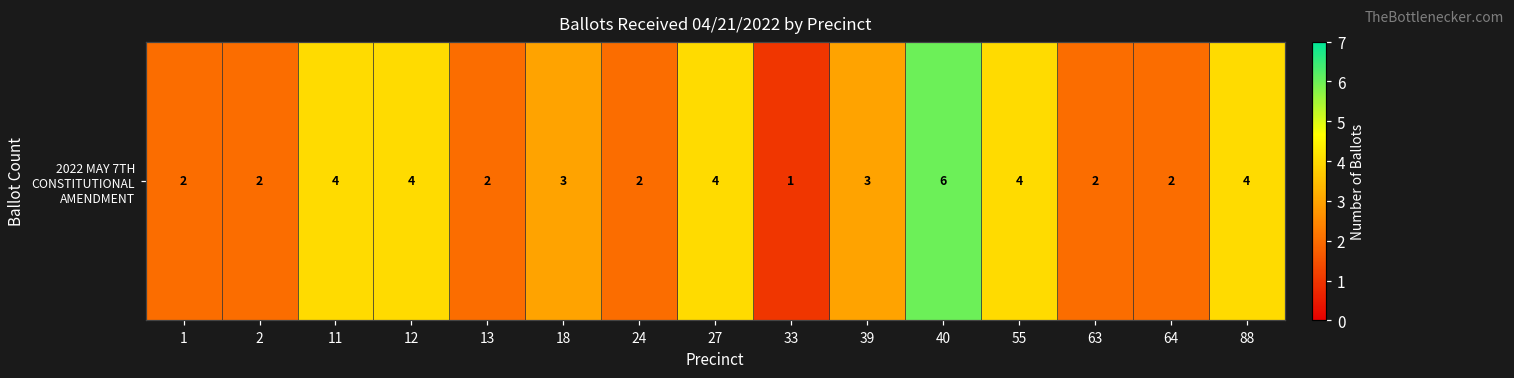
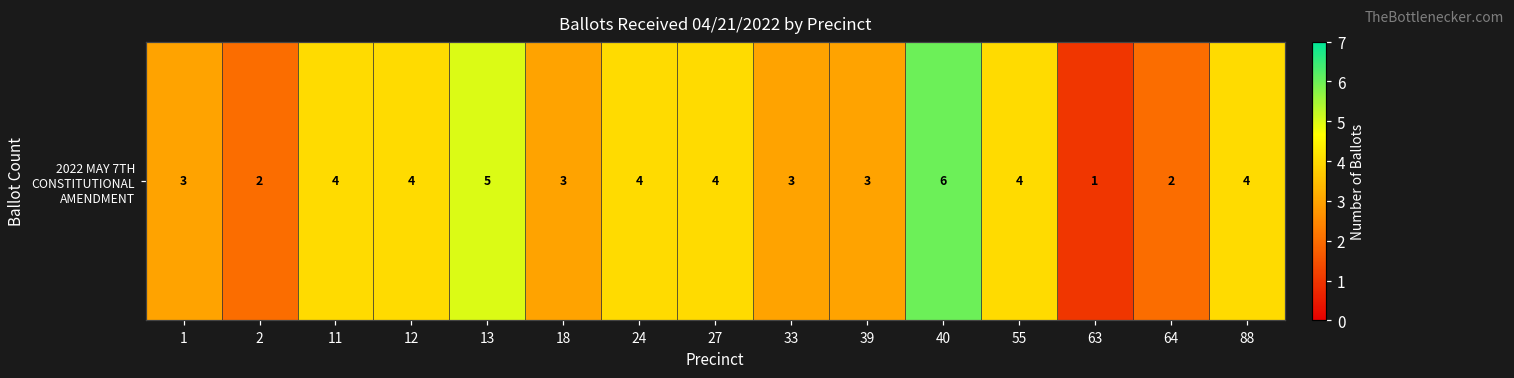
  {
    "2022 MAY 7TH CONSTITUTIONAL AMENDMENT": {
-     "1": 2,
+     "1": 3,
      "2": 2,
      "11": 4,
      "12": 4,
-     "13": 2,
+     "13": 5,
      "18": 3,
-     "24": 2,
+     "24": 4,
      "27": 4,
-     "33": 1,
+     "33": 3,
      "39": 3,
      "40": 6,
      "55": 4,
-     "63": 2,
+     "63": 1,
      "64": 2,
      "88": 4
    }
  }
